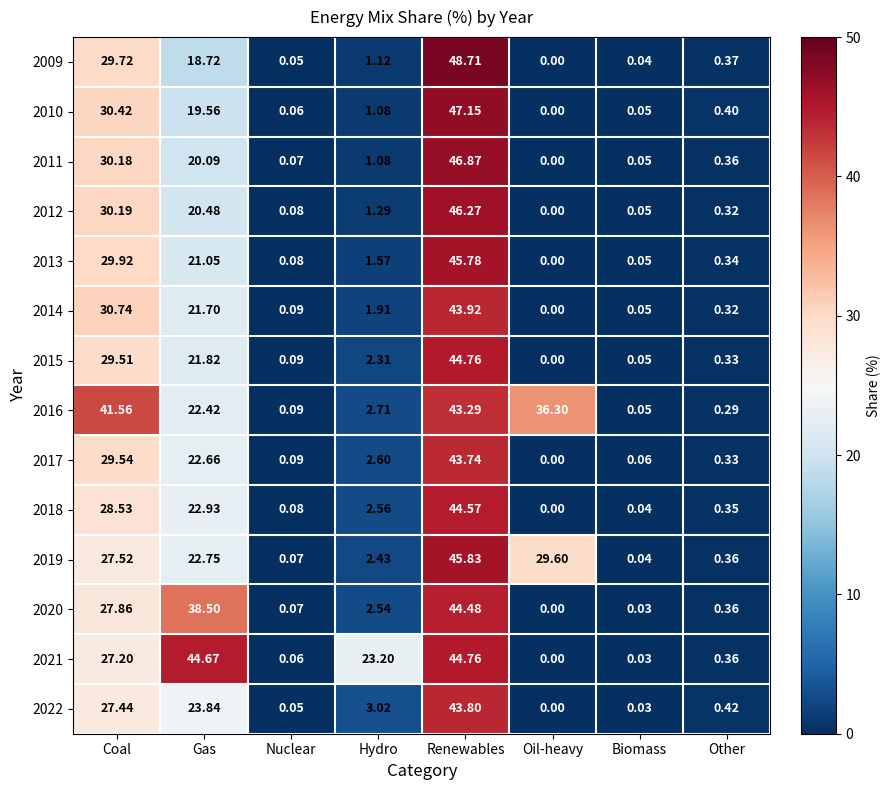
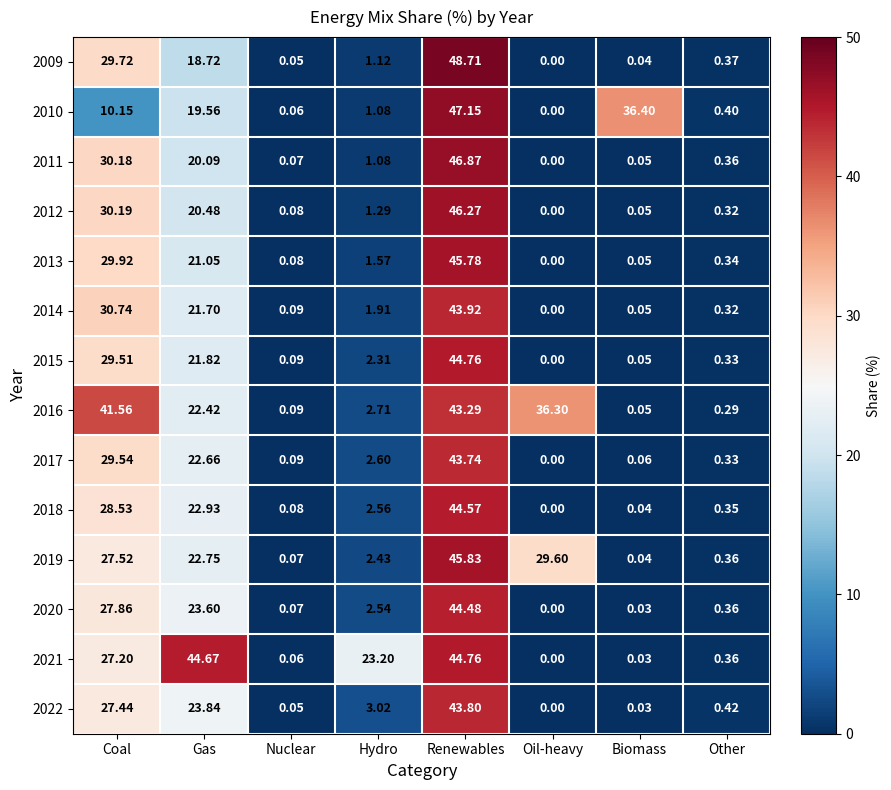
  {
    "2009": {
      "Coal": 29.72,
      "Gas": 18.72,
      "Nuclear": 0.05,
      "Hydro": 1.12,
      "Renewables": 48.71,
      "Oil-heavy": 0.00,
      "Biomass": 0.04,
      "Other": 0.37
    },
    "2010": {
-     "Coal": 30.42,
+     "Coal": 10.15,
      "Gas": 19.56,
      "Nuclear": 0.06,
      "Hydro": 1.08,
      "Renewables": 47.15,
      "Oil-heavy": 0.00,
-     "Biomass": 0.05,
+     "Biomass": 36.40,
      "Other": 0.40
    },
    "2011": {
      "Coal": 30.18,
      "Gas": 20.09,
      "Nuclear": 0.07,
      "Hydro": 1.08,
      "Renewables": 46.87,
      "Oil-heavy": 0.00,
      "Biomass": 0.05,
      "Other": 0.36
    },
    "2012": {
      "Coal": 30.19,
      "Gas": 20.48,
      "Nuclear": 0.08,
      "Hydro": 1.29,
      "Renewables": 46.27,
      "Oil-heavy": 0.00,
      "Biomass": 0.05,
      "Other": 0.32
    },
    "2013": {
      "Coal": 29.92,
      "Gas": 21.05,
      "Nuclear": 0.08,
      "Hydro": 1.57,
      "Renewables": 45.78,
      "Oil-heavy": 0.00,
      "Biomass": 0.05,
      "Other": 0.34
    },
    "2014": {
      "Coal": 30.74,
      "Gas": 21.70,
      "Nuclear": 0.09,
      "Hydro": 1.91,
      "Renewables": 43.92,
      "Oil-heavy": 0.00,
      "Biomass": 0.05,
      "Other": 0.32
    },
    "2015": {
      "Coal": 29.51,
      "Gas": 21.82,
      "Nuclear": 0.09,
      "Hydro": 2.31,
      "Renewables": 44.76,
      "Oil-heavy": 0.00,
      "Biomass": 0.05,
      "Other": 0.33
    },
    "2016": {
      "Coal": 41.56,
      "Gas": 22.42,
      "Nuclear": 0.09,
      "Hydro": 2.71,
      "Renewables": 43.29,
      "Oil-heavy": 36.30,
      "Biomass": 0.05,
      "Other": 0.29
    },
    "2017": {
      "Coal": 29.54,
      "Gas": 22.66,
      "Nuclear": 0.09,
      "Hydro": 2.60,
      "Renewables": 43.74,
      "Oil-heavy": 0.00,
      "Biomass": 0.06,
      "Other": 0.33
    },
    "2018": {
      "Coal": 28.53,
      "Gas": 22.93,
      "Nuclear": 0.08,
      "Hydro": 2.56,
      "Renewables": 44.57,
      "Oil-heavy": 0.00,
      "Biomass": 0.04,
      "Other": 0.35
    },
    "2019": {
      "Coal": 27.52,
      "Gas": 22.75,
      "Nuclear": 0.07,
      "Hydro": 2.43,
      "Renewables": 45.83,
      "Oil-heavy": 29.60,
      "Biomass": 0.04,
      "Other": 0.36
    },
    "2020": {
      "Coal": 27.86,
-     "Gas": 38.50,
+     "Gas": 23.60,
      "Nuclear": 0.07,
      "Hydro": 2.54,
      "Renewables": 44.48,
      "Oil-heavy": 0.00,
      "Biomass": 0.03,
      "Other": 0.36
    },
    "2021": {
      "Coal": 27.20,
      "Gas": 44.67,
      "Nuclear": 0.06,
      "Hydro": 23.20,
      "Renewables": 44.76,
      "Oil-heavy": 0.00,
      "Biomass": 0.03,
      "Other": 0.36
    },
    "2022": {
      "Coal": 27.44,
      "Gas": 23.84,
      "Nuclear": 0.05,
      "Hydro": 3.02,
      "Renewables": 43.80,
      "Oil-heavy": 0.00,
      "Biomass": 0.03,
      "Other": 0.42
    }
  }
